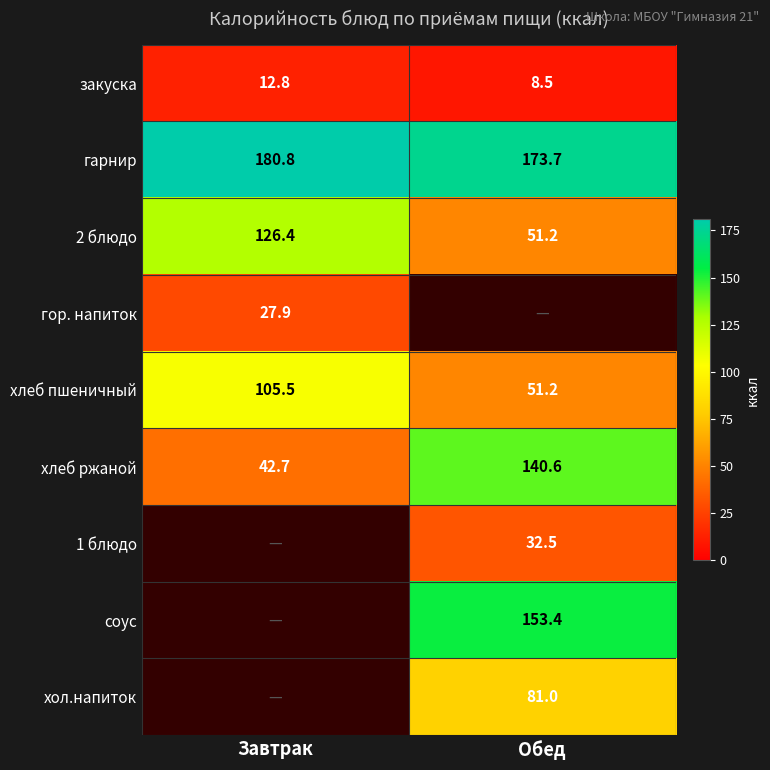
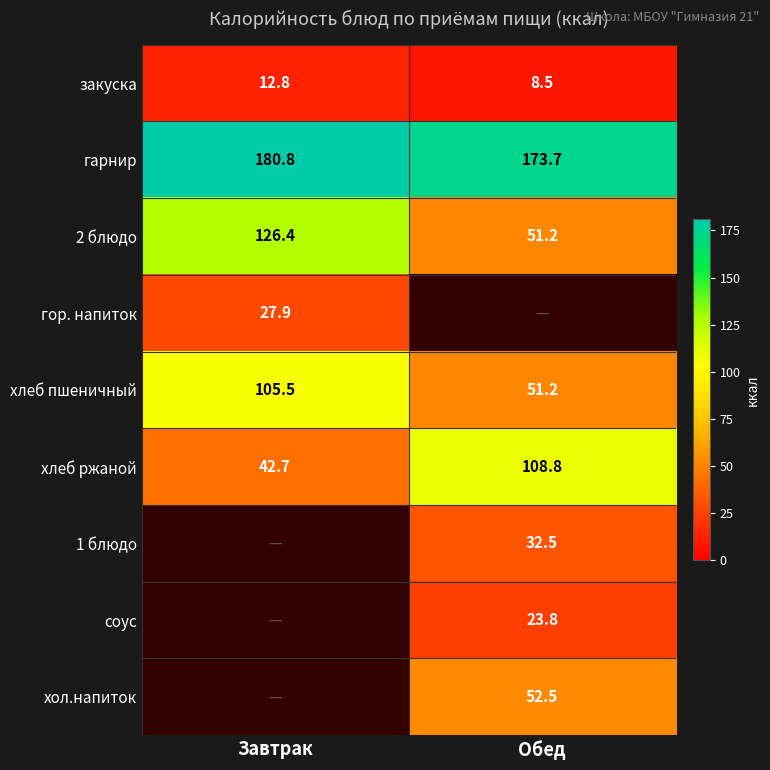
  {
    "закуска": {
      "Завтрак": 12.8,
      "Обед": 8.5
    },
    "гарнир": {
      "Завтрак": 180.8,
      "Обед": 173.7
    },
    "2 блюдо": {
      "Завтрак": 126.4,
      "Обед": 51.2
    },
    "гор. напиток": {
      "Завтрак": 27.9
    },
    "хлеб пшеничный": {
      "Завтрак": 105.5,
      "Обед": 51.2
    },
    "хлеб ржаной": {
      "Завтрак": 42.7,
-     "Обед": 140.6
+     "Обед": 108.8
    },
    "1 блюдо": {
      "Обед": 32.5
    },
    "соус": {
-     "Обед": 153.4
+     "Обед": 23.8
    },
    "хол.напиток": {
-     "Обед": 81.0
+     "Обед": 52.5
    }
  }
